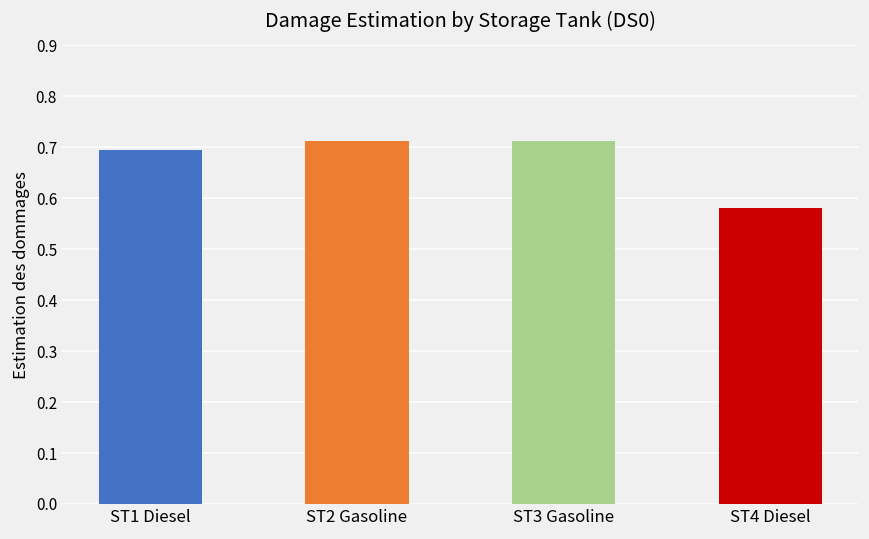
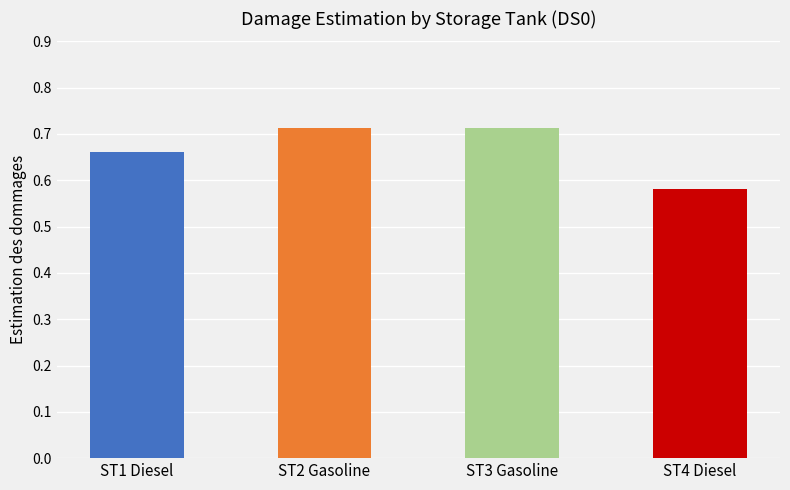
  {
-   "ST1 Diesel": 0.69,
+   "ST1 Diesel": 0.66,
    "ST2 Gasoline": 0.71,
    "ST3 Gasoline": 0.71,
    "ST4 Diesel": 0.58
  }
